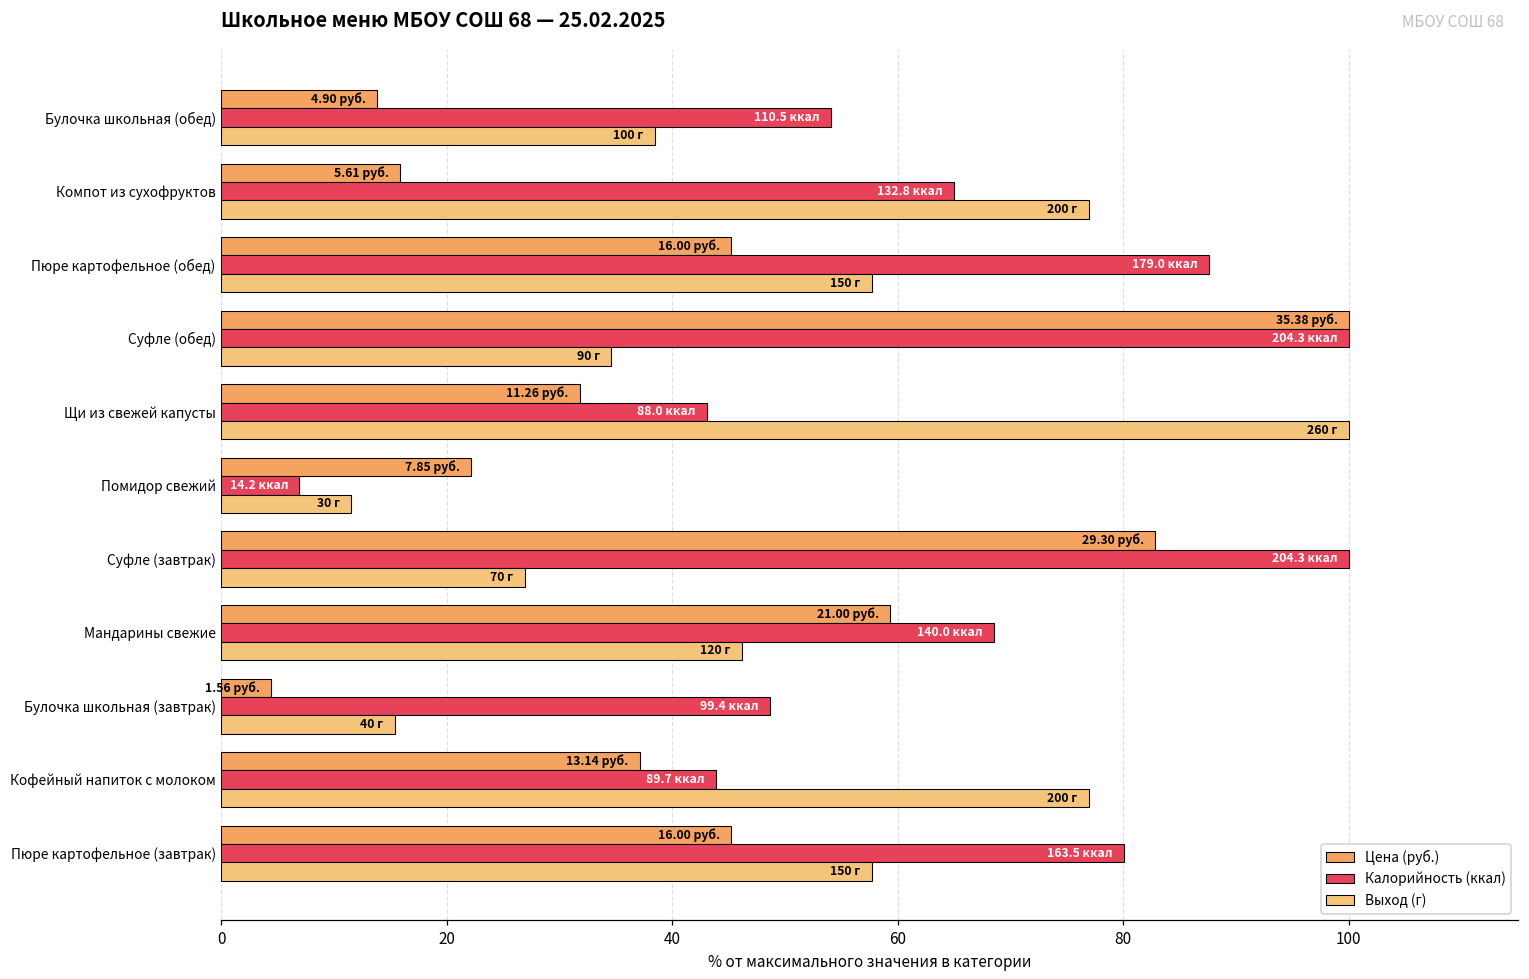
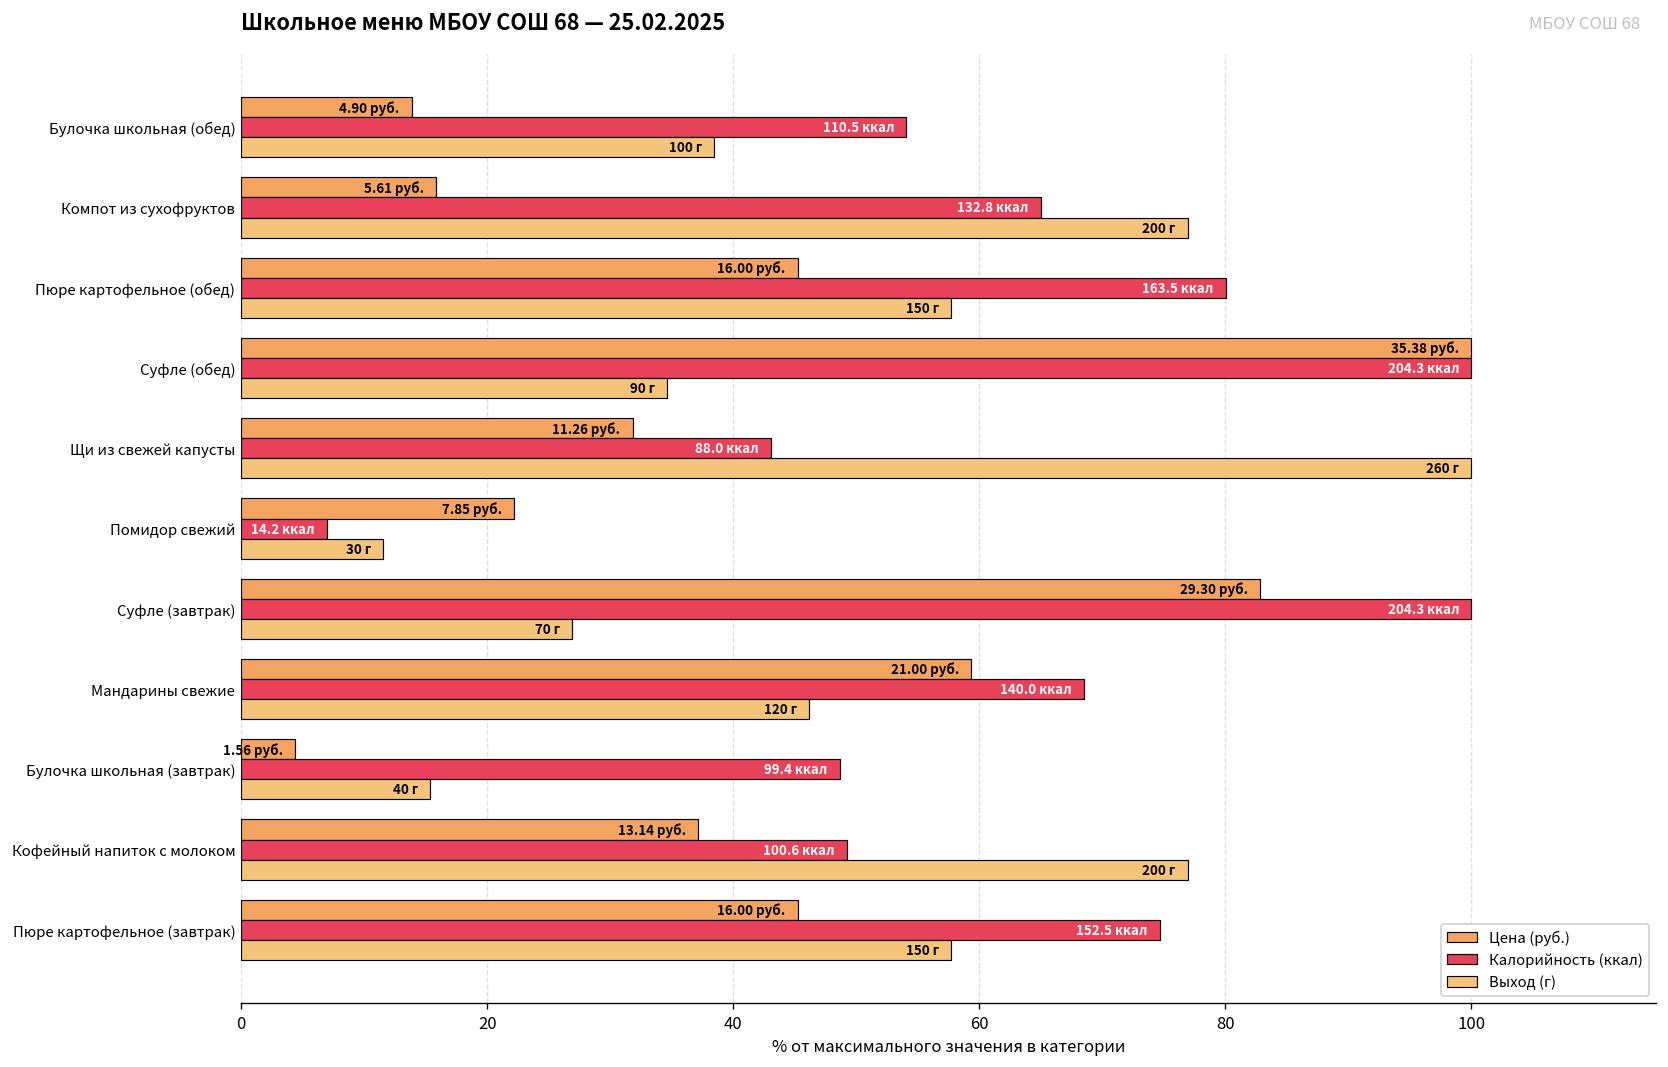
  {
    "Калорийность (ккал)": {
-     "Пюре картофельное (обед)": 179.0,
-     "Кофейный напиток с молоком": 89.7,
-     "Пюре картофельное (завтрак)": 163.5
+     "Пюре картофельное (обед)": 163.5,
+     "Кофейный напиток с молоком": 100.6,
+     "Пюре картофельное (завтрак)": 152.5
    }
  }
